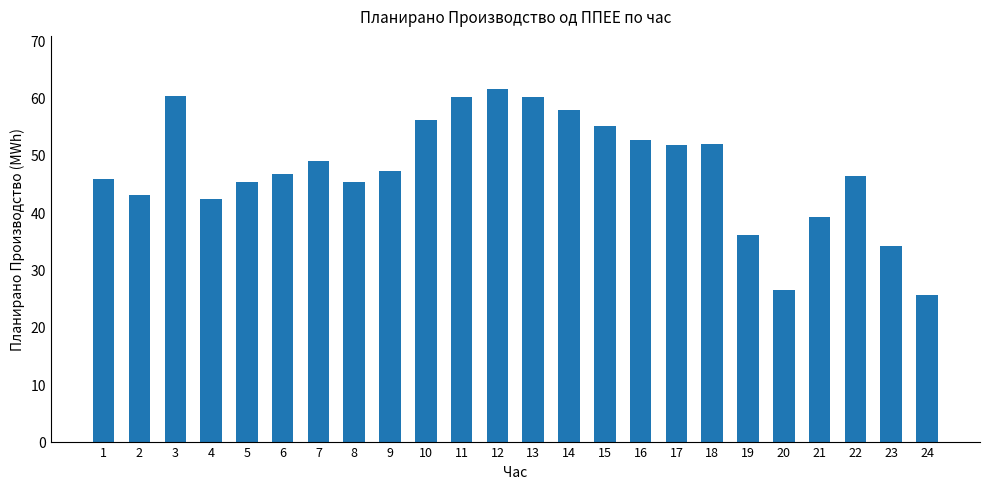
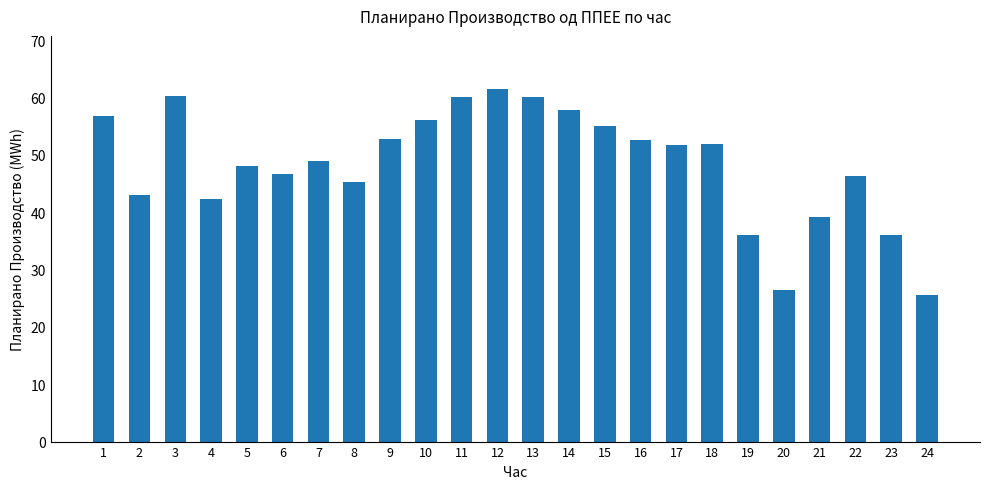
  {
-   "1": 46,
+   "1": 57,
    "2": 43,
    "3": 60,
    "4": 42,
-   "5": 45,
+   "5": 48,
    "6": 47,
    "7": 49,
    "8": 45,
-   "9": 47,
+   "9": 53,
    "10": 56,
    "11": 60,
    "12": 62,
    "13": 60,
    "14": 58,
    "15": 55,
    "16": 53,
    "17": 52,
    "18": 52,
    "19": 36,
    "20": 26,
    "21": 39,
    "22": 46,
-   "23": 34,
+   "23": 36,
    "24": 26
  }
